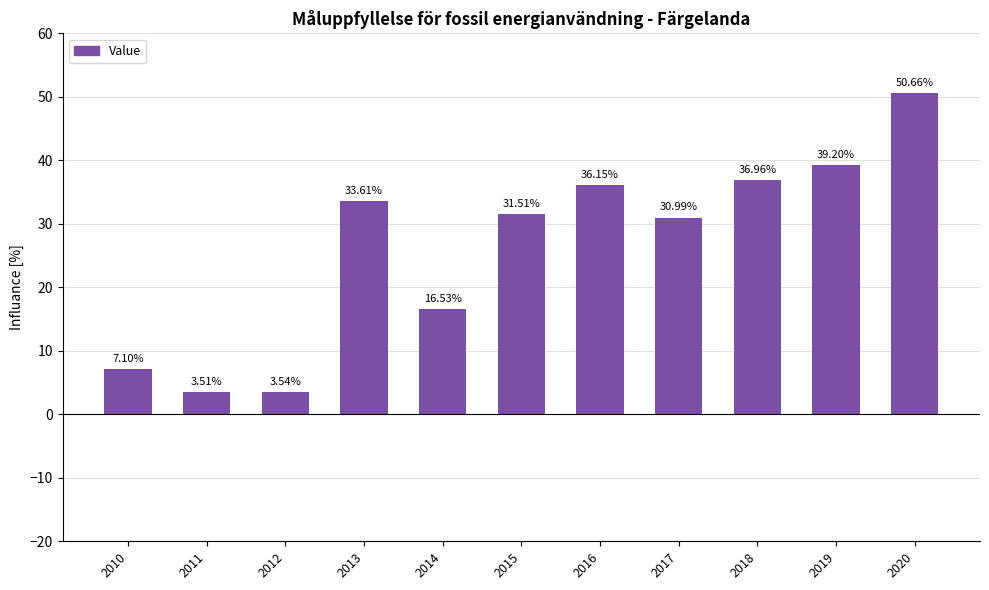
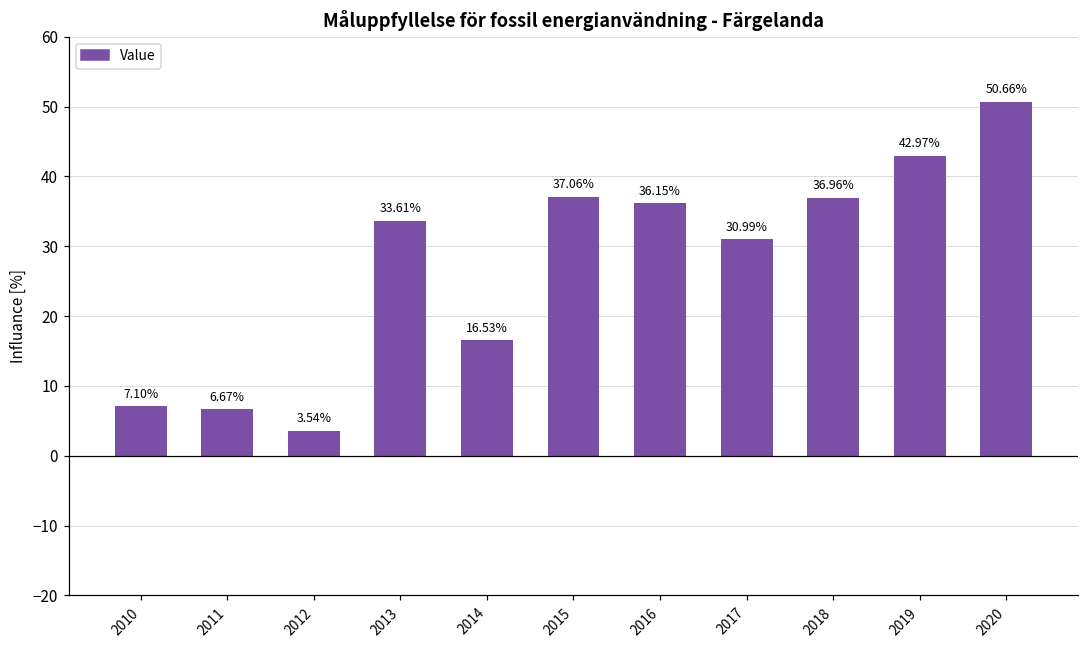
  {
    "2010": "7.10%",
-   "2011": "3.51%",
+   "2011": "6.67%",
    "2012": "3.54%",
    "2013": "33.61%",
    "2014": "16.53%",
-   "2015": "31.51%",
+   "2015": "37.06%",
    "2016": "36.15%",
    "2017": "30.99%",
    "2018": "36.96%",
-   "2019": "39.20%",
+   "2019": "42.97%",
    "2020": "50.66%"
  }
